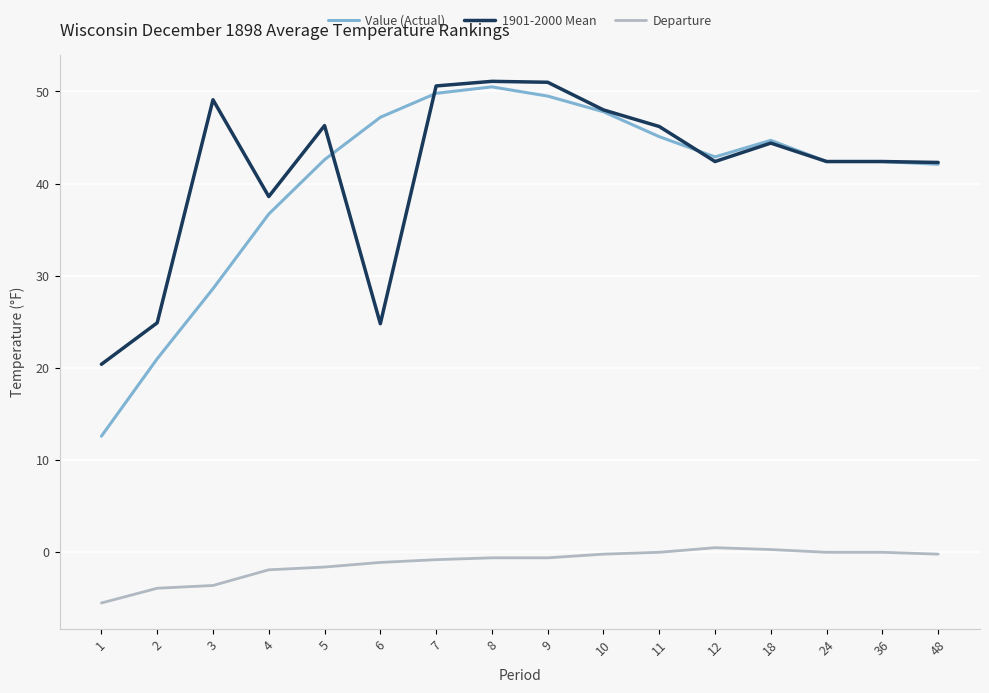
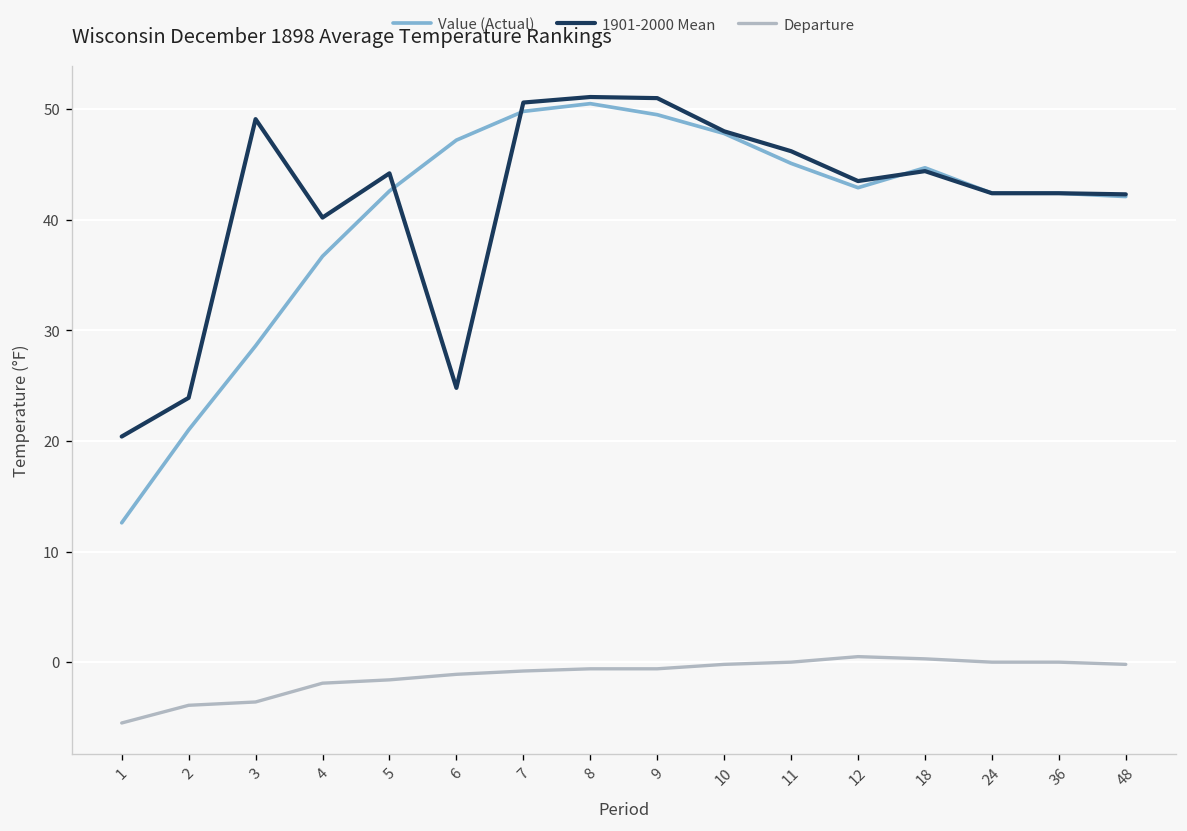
  {
    "1901-2000 Mean": {
      "1": 20,
-     "2": 25,
+     "2": 24,
      "3": 49,
-     "4": 39,
-     "5": 46,
+     "4": 40,
+     "5": 44,
      "6": 25,
      "7": 51,
      "8": 51,
      "9": 51,
      "11": 46,
-     "12": 42,
+     "12": 44,
      "18": 44
    }
  }
